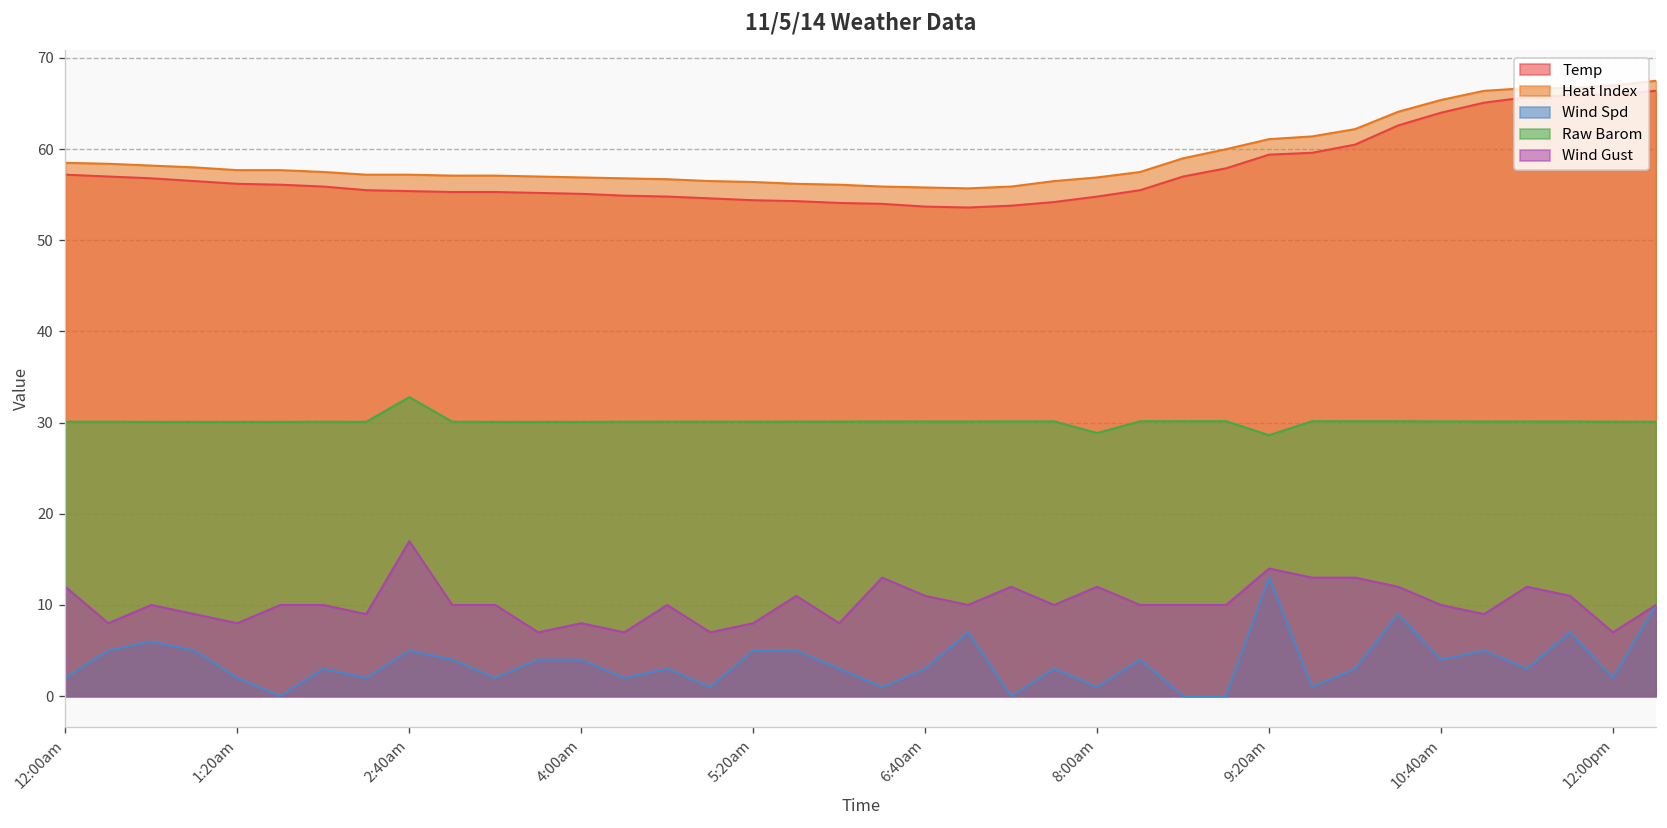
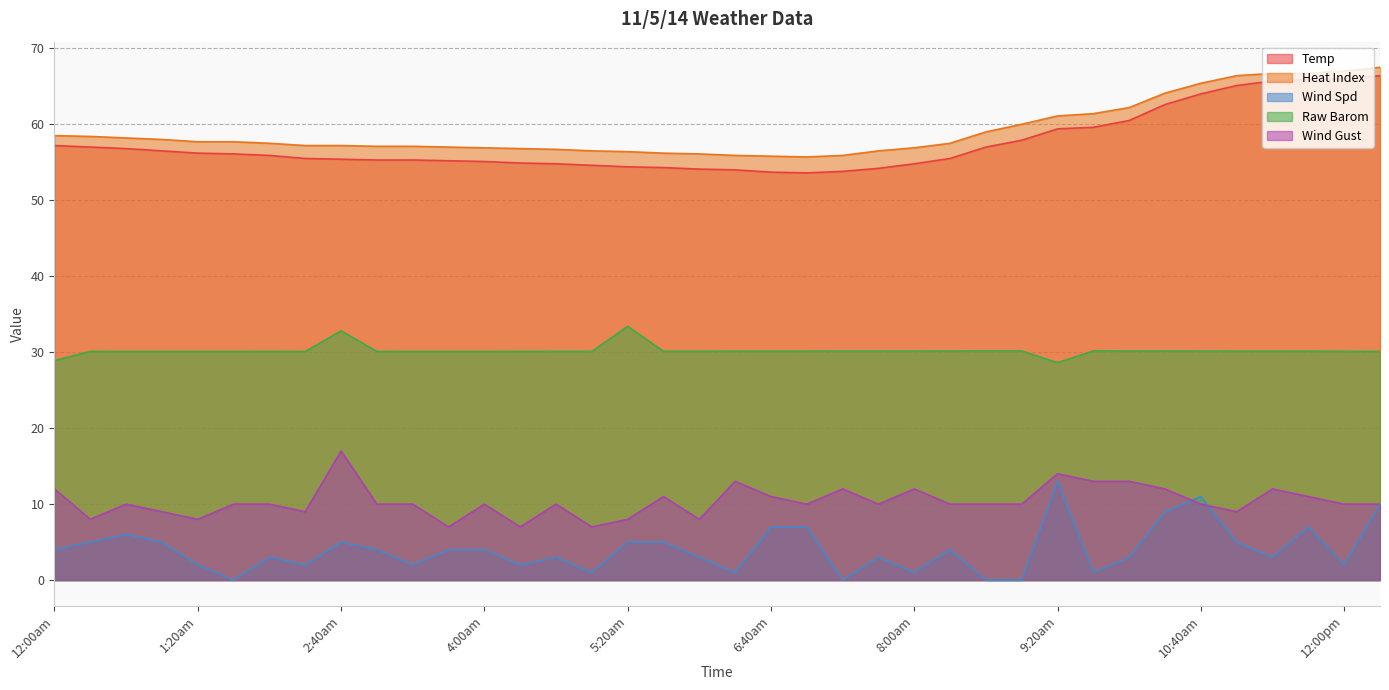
  {
    "Wind Spd": {
-     "12:00am": 2,
+     "12:00am": 4,
      "1:20am": 2,
      "2:40am": 5,
      "4:00am": 4,
      "5:20am": 5,
-     "6:40am": 3,
+     "6:40am": 7,
      "8:00am": 1,
      "9:20am": 13,
-     "10:40am": 4,
+     "10:40am": 11,
      "12:00pm": 2
    },
    "Raw Barom": {
-     "12:00am": 30,
+     "12:00am": 29,
      "1:20am": 30,
      "2:40am": 33,
      "4:00am": 30,
-     "5:20am": 30,
+     "5:20am": 33,
      "6:40am": 30,
-     "8:00am": 29,
+     "8:00am": 30,
      "9:20am": 29,
      "10:40am": 30,
      "12:00pm": 30
    },
    "Wind Gust": {
      "12:00am": 12,
      "1:20am": 8,
      "2:40am": 17,
-     "4:00am": 8,
+     "4:00am": 10,
      "5:20am": 8,
      "6:40am": 11,
      "8:00am": 12,
      "9:20am": 14,
      "10:40am": 10,
-     "12:00pm": 7
+     "12:00pm": 10
    }
  }
